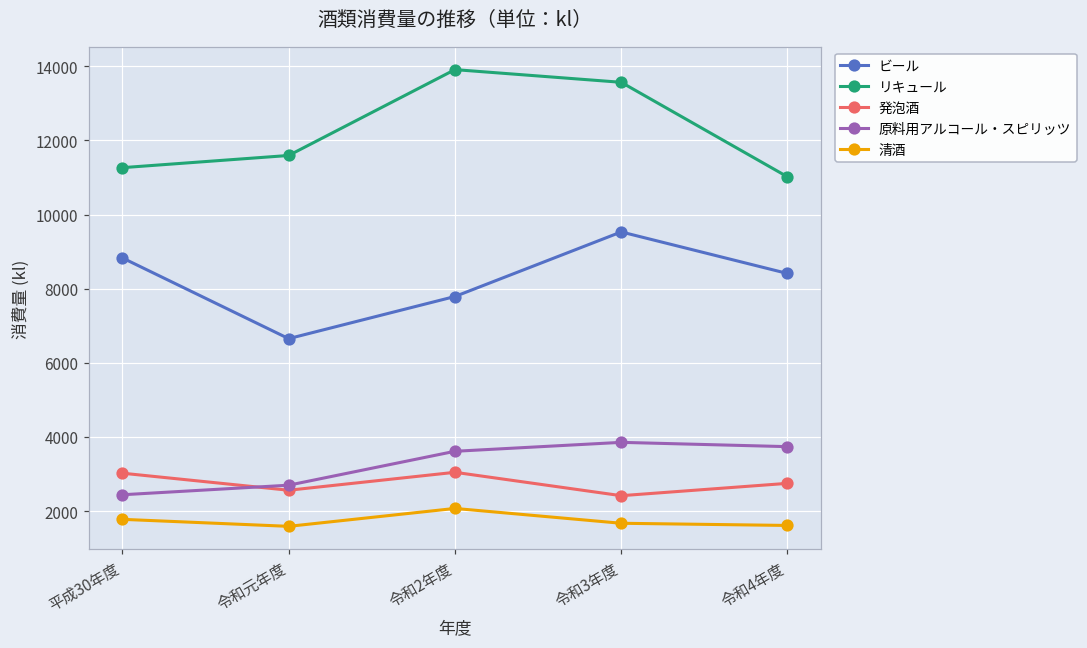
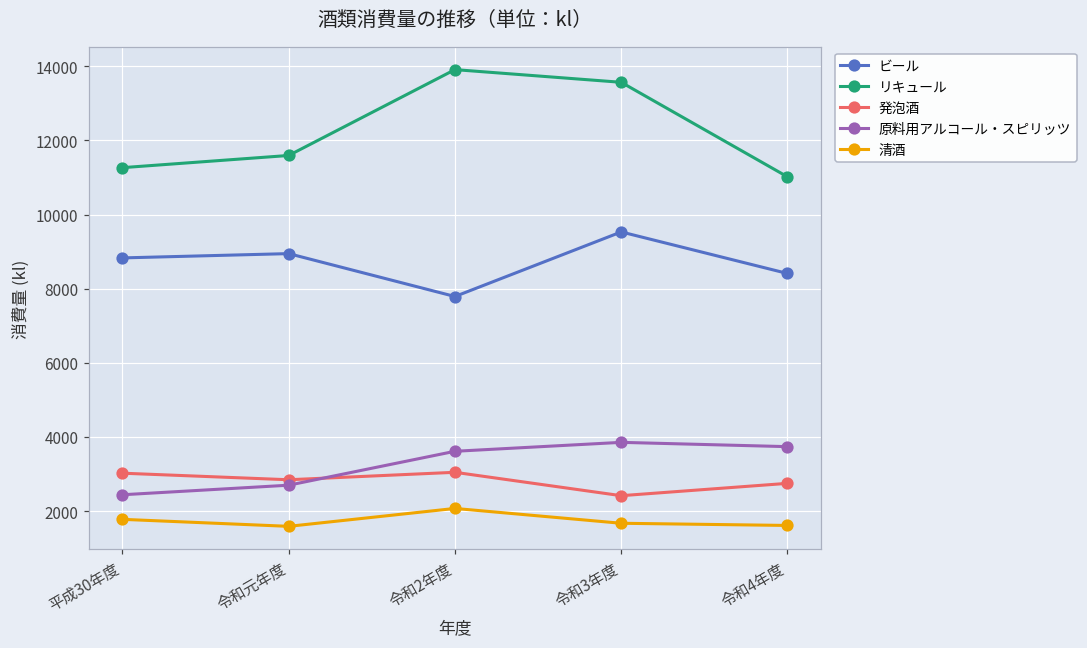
  {
    "ビール": {
      "平成30年度": 8800,
-     "令和元年度": 6700,
+     "令和元年度": 8900,
      "令和2年度": 7800,
      "令和3年度": 9500,
      "令和4年度": 8400
    },
    "リキュール": {
      "平成30年度": 11300,
      "令和元年度": 11600,
      "令和2年度": 13900,
      "令和3年度": 13600,
      "令和4年度": 11000
    },
    "発泡酒": {
      "平成30年度": 3000,
-     "令和元年度": 2600,
+     "令和元年度": 2800,
      "令和2年度": 3000,
      "令和3年度": 2400,
      "令和4年度": 2700
    },
    "原料用アルコール・スピリッツ": {
      "平成30年度": 2400,
      "令和元年度": 2700,
      "令和2年度": 3600,
      "令和3年度": 3900,
      "令和4年度": 3700
    },
    "清酒": {
      "平成30年度": 1800,
      "令和元年度": 1600,
      "令和2年度": 2100,
      "令和3年度": 1700,
      "令和4年度": 1600
    }
  }
